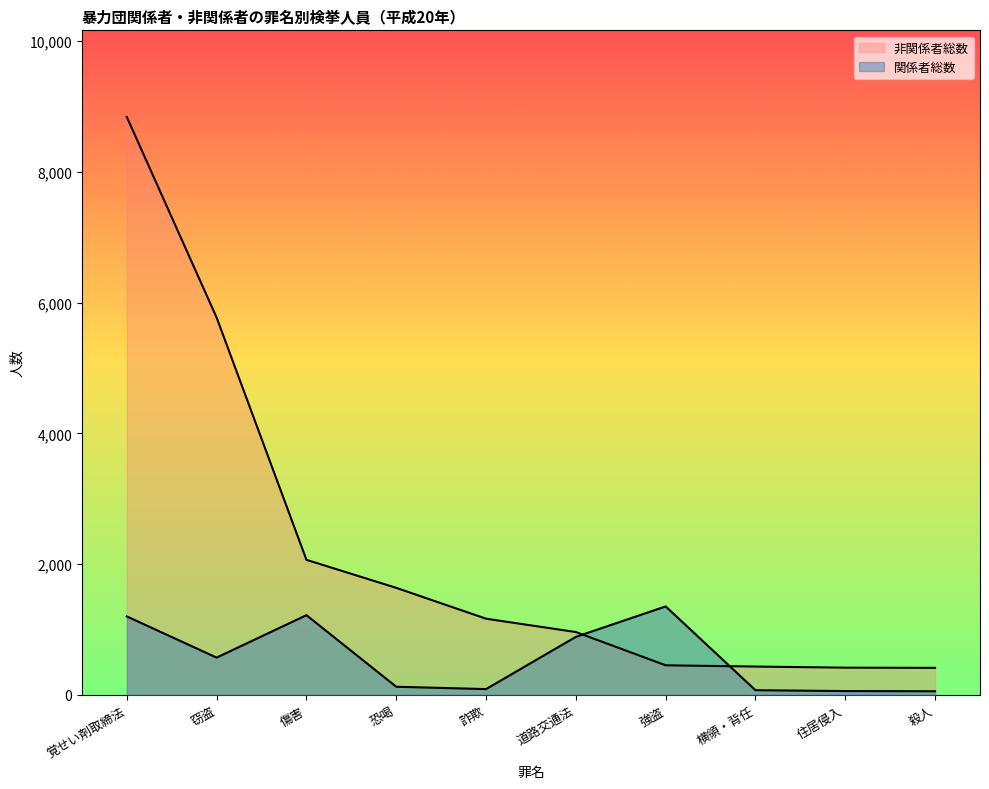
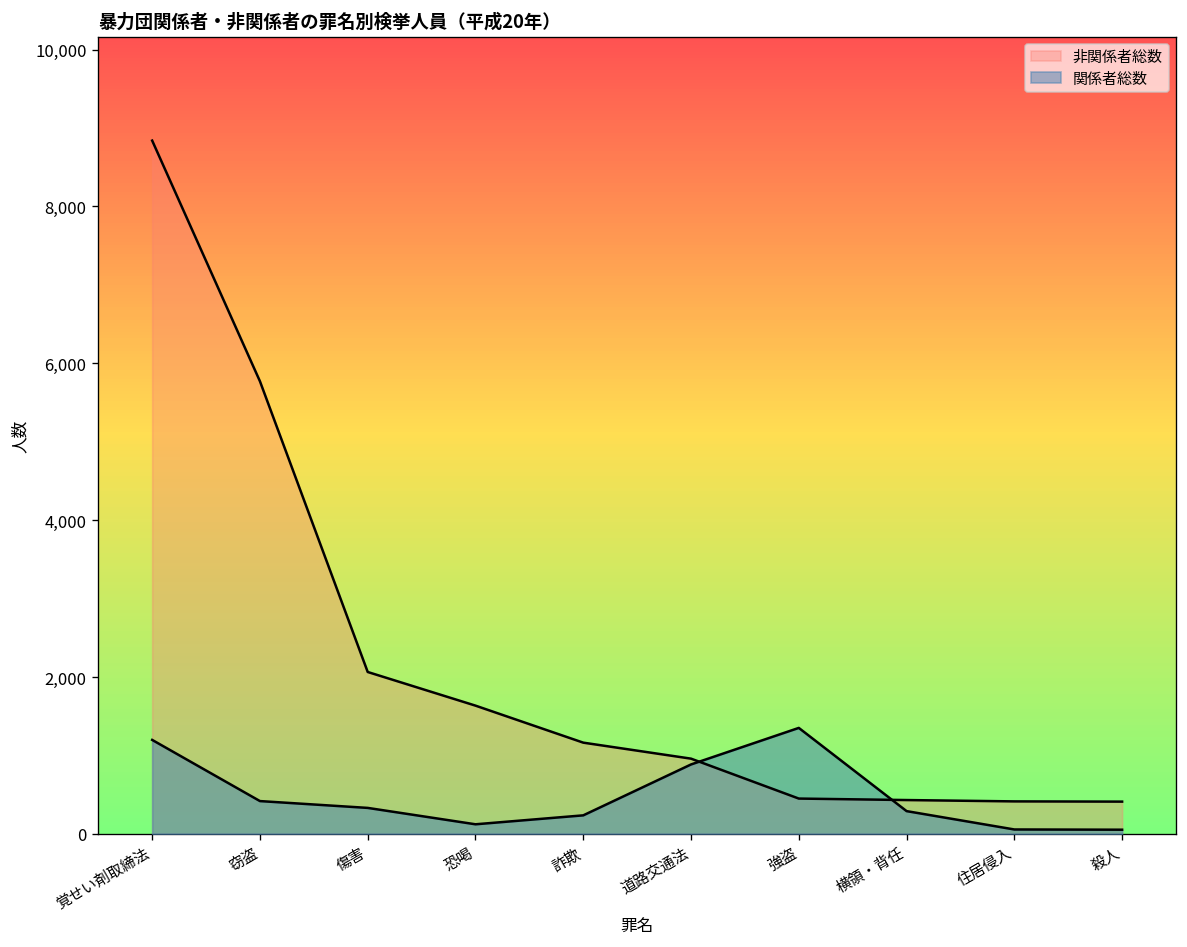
  {
    "非関係者総数": {
      "覚せい剤取締法": "8,800",
      "窃盗": "5,800",
      "傷害": "2,100",
      "恐喝": "1,600",
      "詐欺": "1,200",
      "道路交通法": "1,000",
      "強盗": "500",
      "横領・背任": "400",
      "住居侵入": "400",
      "殺人": "400"
    },
    "関係者総数": {
      "覚せい剤取締法": "1,200",
-     "窃盗": "600",
-     "傷害": "1,200",
+     "窃盗": "400",
+     "傷害": "300",
      "恐喝": "100",
-     "詐欺": "100",
+     "詐欺": "200",
      "道路交通法": "900",
      "強盗": "1,400",
-     "横領・背任": "100",
+     "横領・背任": "300",
      "住居侵入": "100",
      "殺人": "100"
    }
  }
